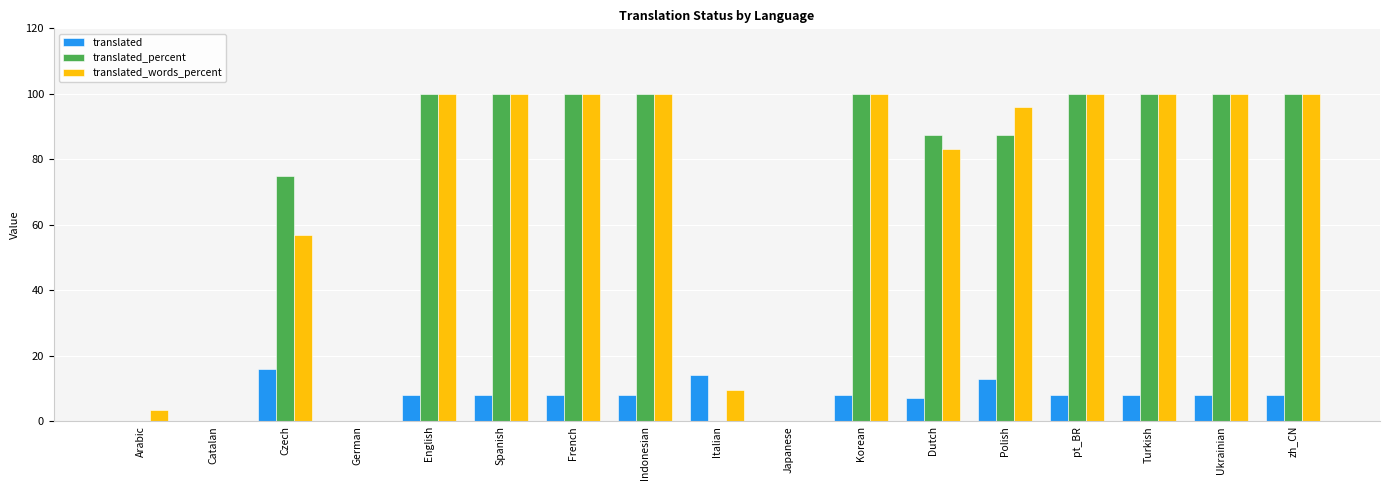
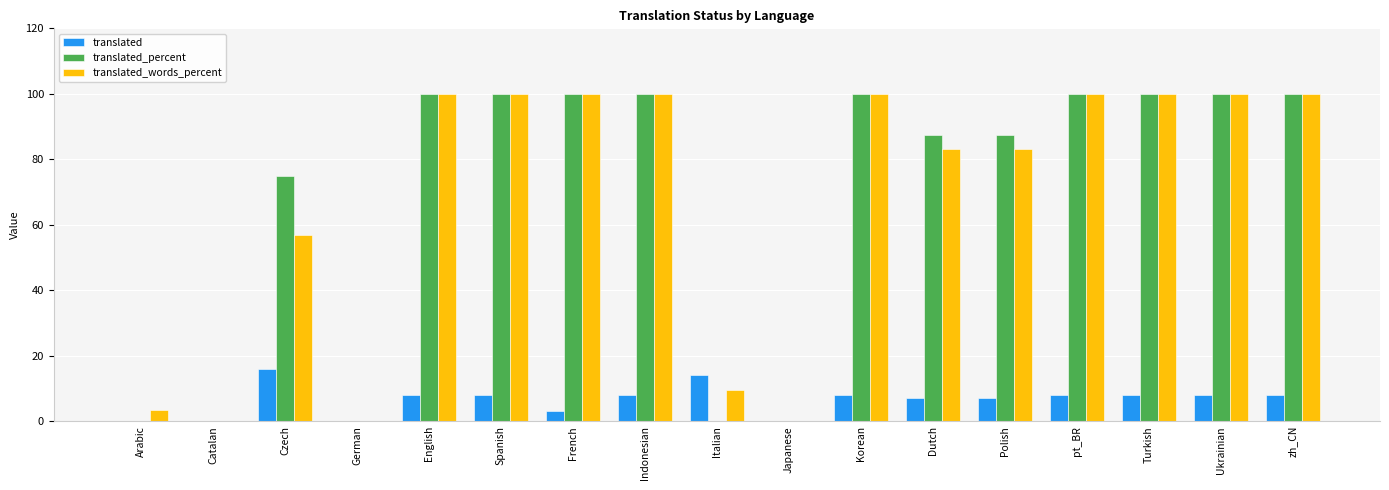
  {
    "translated": {
      "Arabic": 0,
      "Catalan": 0,
      "Czech": 16,
      "German": 0,
      "English": 8,
      "Spanish": 8,
-     "French": 8,
+     "French": 3,
      "Indonesian": 8,
      "Italian": 14,
      "Japanese": 0,
      "Korean": 8,
      "Dutch": 7,
-     "Polish": 13,
+     "Polish": 7,
      "pt_BR": 8,
      "Turkish": 8,
      "Ukrainian": 8,
      "zh_CN": 8
    },
    "translated_percent": {
      "Arabic": 0,
      "Catalan": 0,
      "Czech": 75,
      "German": 0,
      "English": 100,
      "Spanish": 100,
      "French": 100,
      "Indonesian": 100,
      "Italian": 0,
      "Japanese": 0,
      "Korean": 100,
      "Dutch": 88,
      "Polish": 88,
      "pt_BR": 100,
      "Turkish": 100,
      "Ukrainian": 100,
      "zh_CN": 100
    },
    "translated_words_percent": {
      "Arabic": 3,
      "Catalan": 0,
      "Czech": 57,
      "German": 0,
      "English": 100,
      "Spanish": 100,
      "French": 100,
      "Indonesian": 100,
      "Italian": 9,
      "Japanese": 0,
      "Korean": 100,
      "Dutch": 83,
-     "Polish": 96,
+     "Polish": 83,
      "pt_BR": 100,
      "Turkish": 100,
      "Ukrainian": 100,
      "zh_CN": 100
    }
  }
